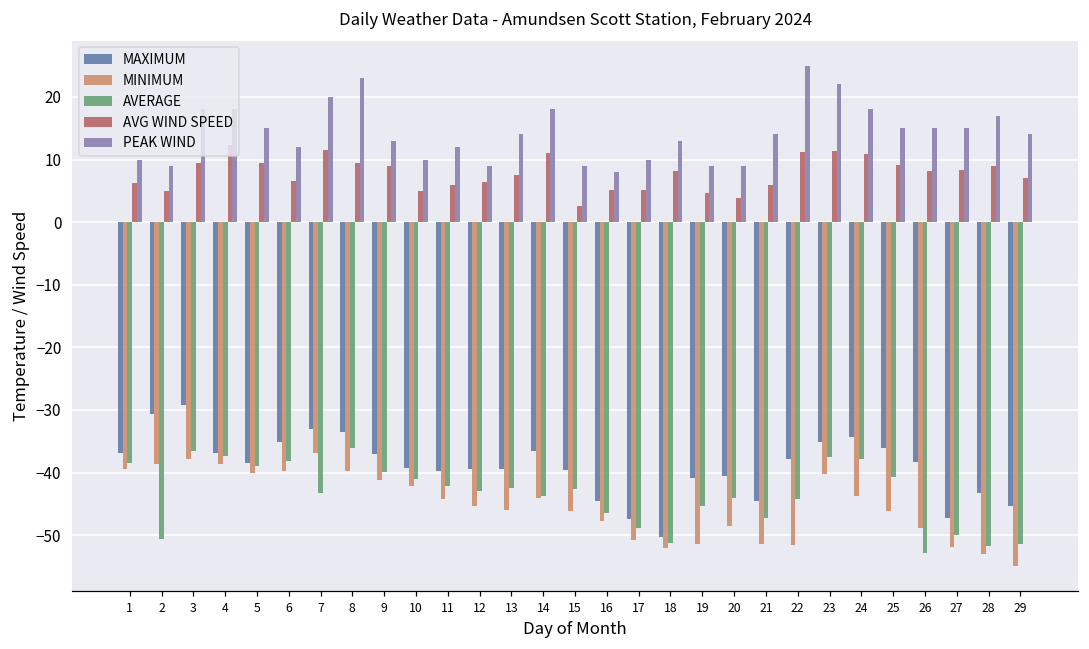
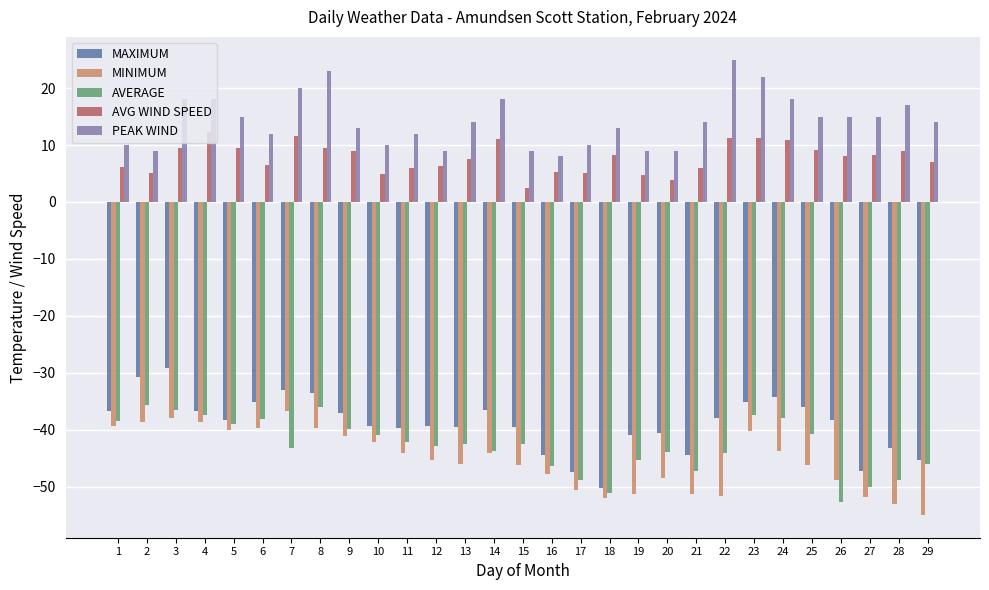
  {
    "AVERAGE": {
      "1": -39,
-     "2": -51,
+     "2": -36,
      "3": -37,
      "4": -37,
      "5": -39,
      "6": -38,
      "7": -43,
      "8": -36,
      "9": -40,
      "10": -41,
      "11": -42,
      "12": -43,
      "13": -43,
      "14": -44,
      "15": -43,
      "16": -46,
      "17": -49,
      "18": -51,
      "19": -45,
      "20": -44,
      "21": -47,
      "22": -44,
      "23": -38,
      "24": -38,
      "25": -41,
      "26": -53,
      "27": -50,
-     "28": -52,
-     "29": -51
+     "28": -49,
+     "29": -46
    }
  }
